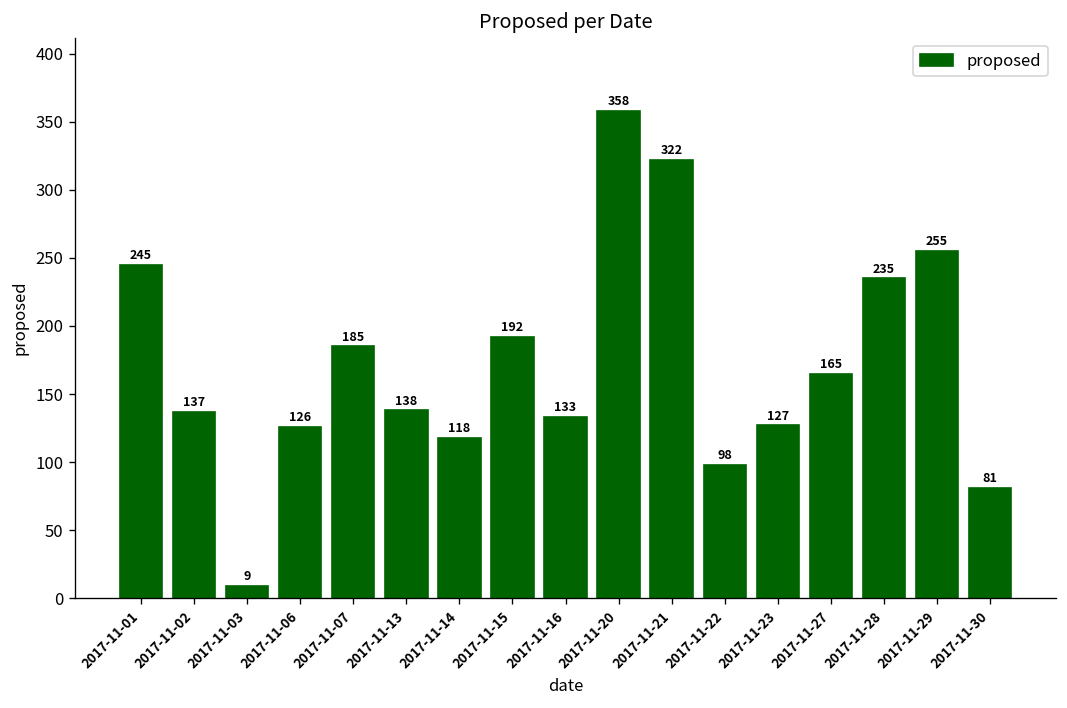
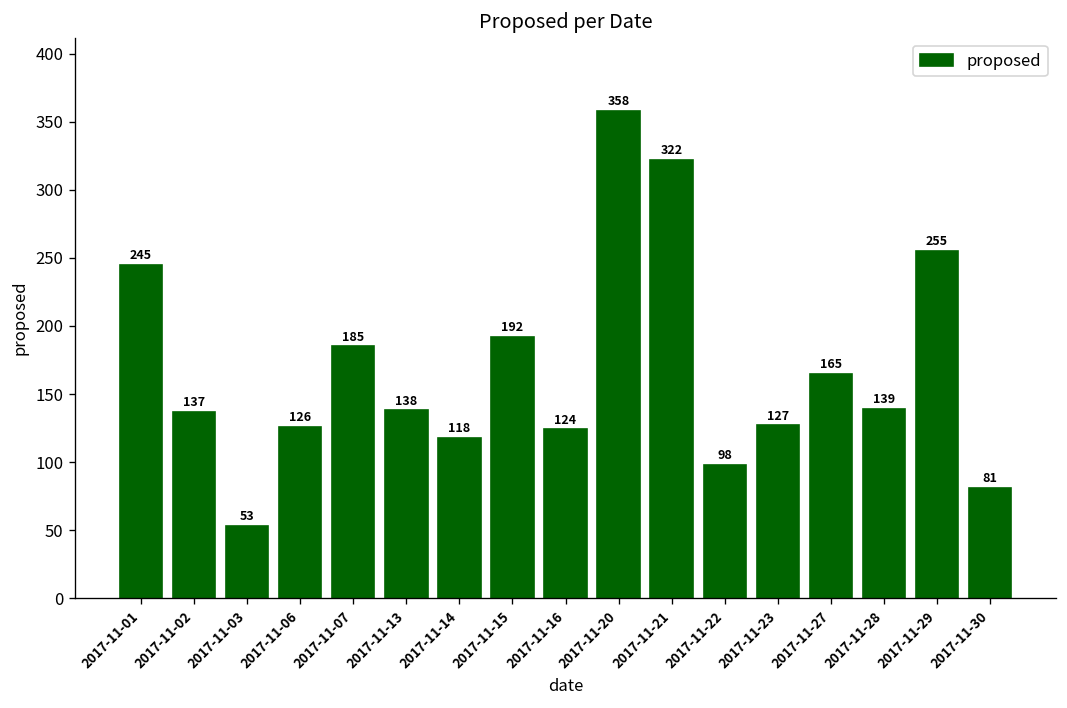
  {
    "2017-11-01": 245,
    "2017-11-02": 137,
-   "2017-11-03": 9,
+   "2017-11-03": 53,
    "2017-11-06": 126,
    "2017-11-07": 185,
    "2017-11-13": 138,
    "2017-11-14": 118,
    "2017-11-15": 192,
-   "2017-11-16": 133,
+   "2017-11-16": 124,
    "2017-11-20": 358,
    "2017-11-21": 322,
    "2017-11-22": 98,
    "2017-11-23": 127,
    "2017-11-27": 165,
-   "2017-11-28": 235,
+   "2017-11-28": 139,
    "2017-11-29": 255,
    "2017-11-30": 81
  }
